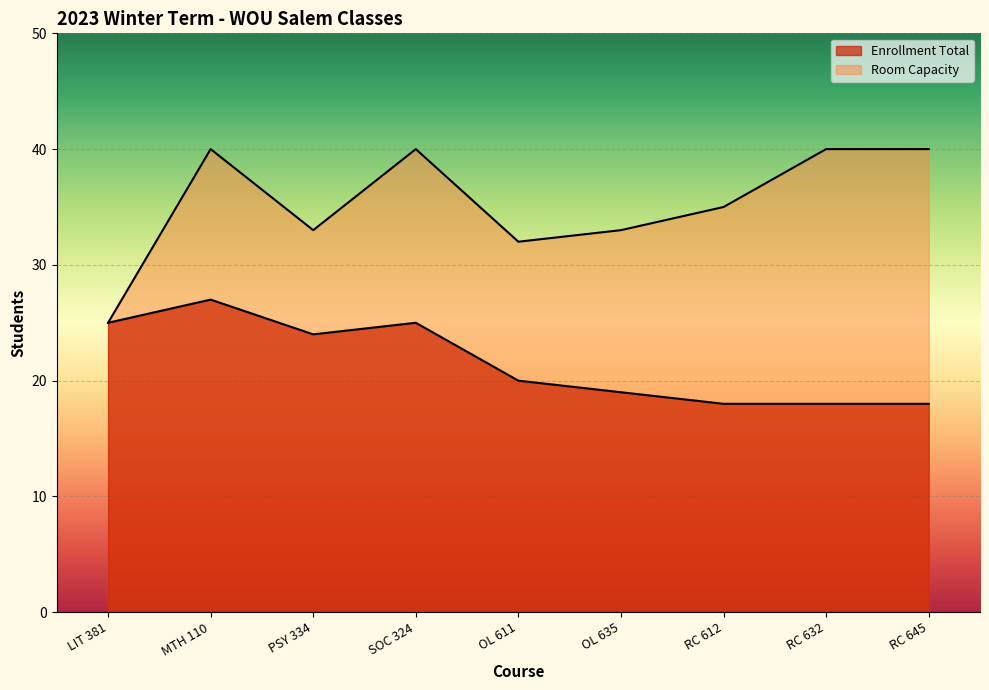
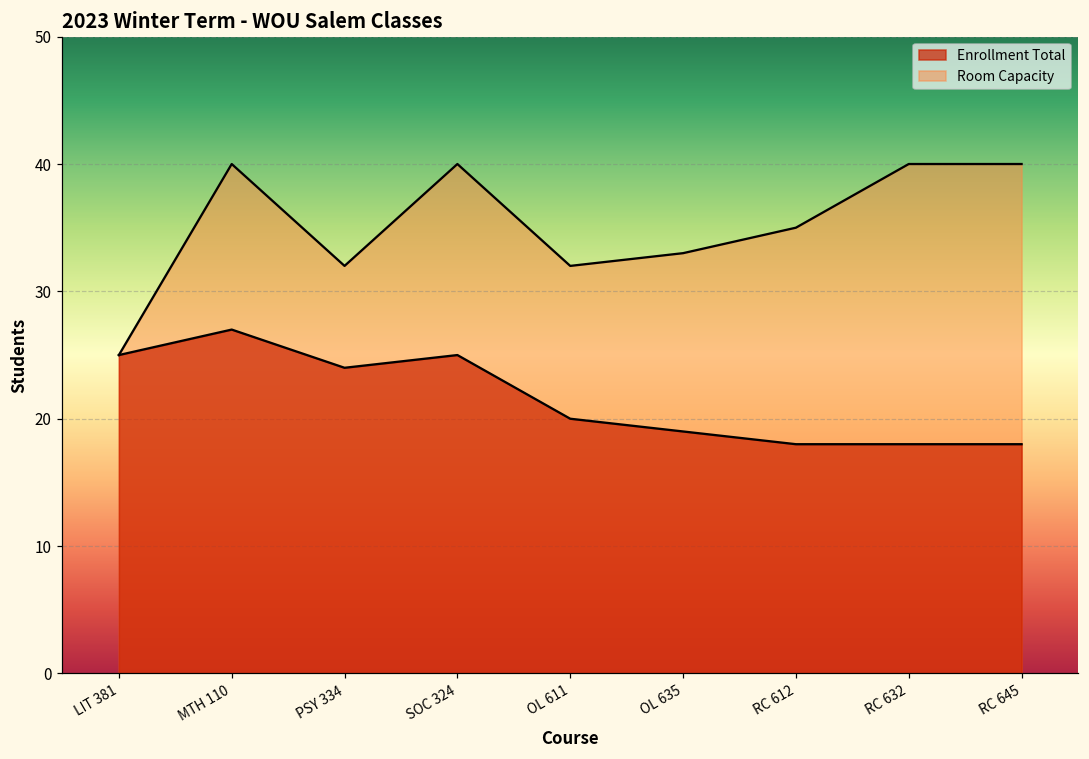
  {
    "Enrollment Total": {
      "MTH 110": 27,
      "PSY 334": 24,
      "SOC 324": 25,
      "OL 611": 20,
      "OL 635": 19,
      "RC 612": 18,
      "RC 632": 18,
      "RC 645": 18
    },
    "Room Capacity": {
      "MTH 110": 40,
-     "PSY 334": 33,
+     "PSY 334": 32,
      "SOC 324": 40,
      "OL 611": 32,
      "OL 635": 33,
      "RC 612": 35,
      "RC 632": 40,
      "RC 645": 40
    }
  }
